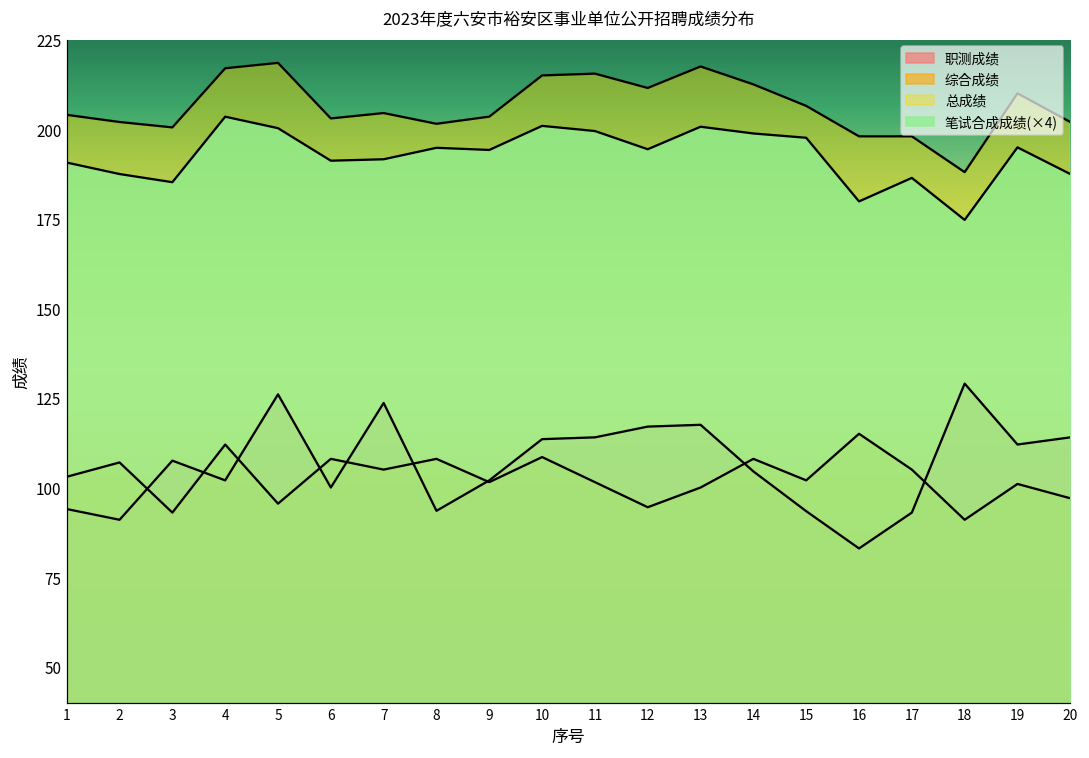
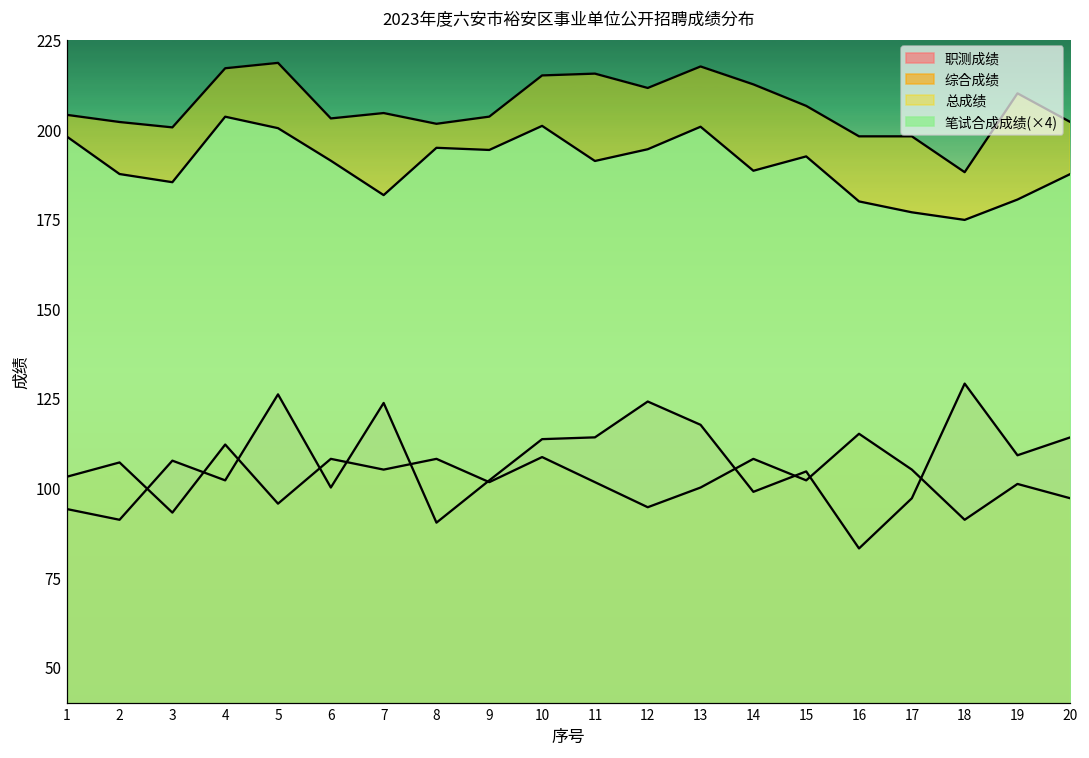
  {
    "职测成绩": {
      "1": 94,
      "2": 91,
      "3": 108,
      "4": 102,
      "5": 126,
      "6": 100,
      "7": 124,
-     "8": 94,
+     "8": 90,
      "10": 114,
      "11": 114,
-     "12": 117,
+     "12": 124,
      "13": 118,
-     "14": 105,
-     "15": 93,
+     "14": 99,
+     "15": 105,
      "16": 83,
-     "17": 93,
+     "17": 97,
      "18": 129,
-     "19": 112,
+     "19": 109,
      "20": 114
    },
    "笔试合成成绩(×4)": {
-     "1": 191,
+     "1": 198,
      "2": 187,
      "3": 185,
      "4": 203,
      "5": 200,
      "6": 191,
-     "7": 192,
+     "7": 182,
      "8": 195,
      "9": 194,
      "10": 201,
-     "11": 199,
+     "11": 191,
      "12": 194,
      "13": 201,
-     "14": 199,
-     "15": 198,
+     "14": 188,
+     "15": 192,
      "16": 180,
-     "17": 186,
+     "17": 177,
      "18": 175,
-     "19": 195,
+     "19": 180,
      "20": 187
    }
  }
